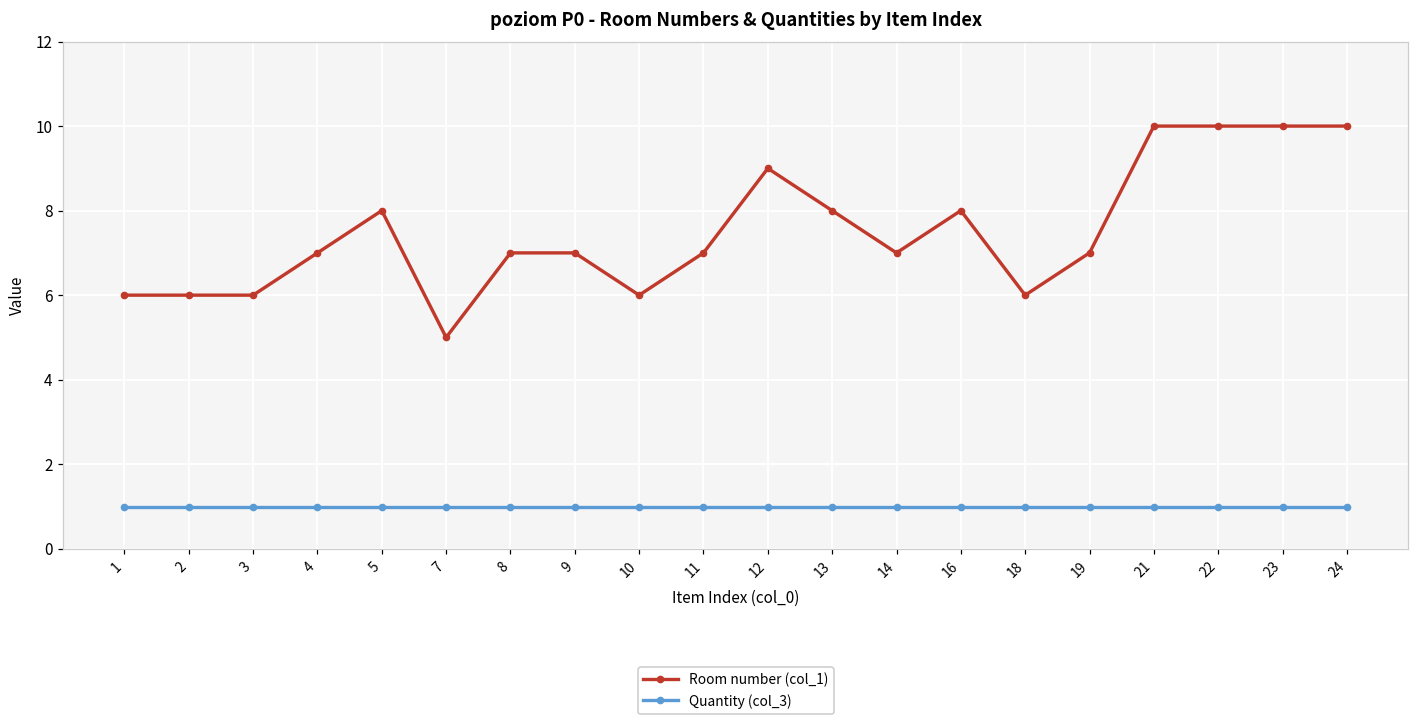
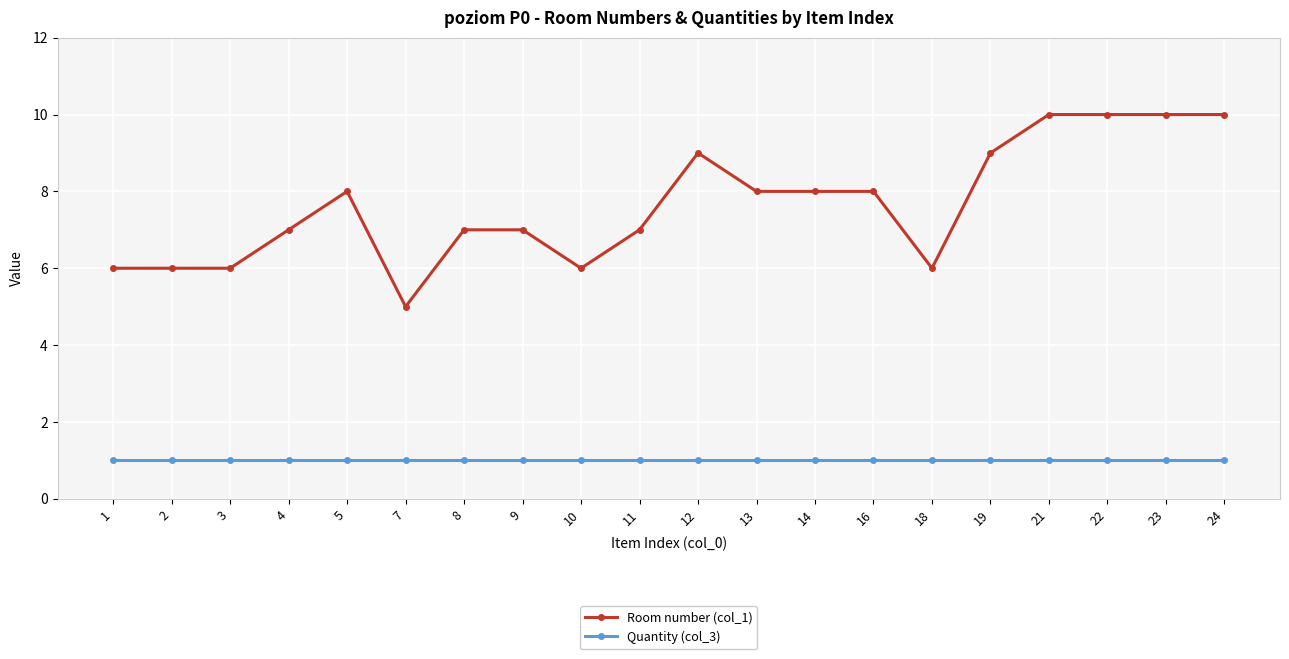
  {
    "Room number (col_1)": {
      "1": 6,
      "2": 6,
      "3": 6,
      "4": 7,
      "5": 8,
      "7": 5,
      "8": 7,
      "9": 7,
      "10": 6,
      "11": 7,
      "12": 9,
      "13": 8,
-     "14": 7,
+     "14": 8,
      "16": 8,
      "18": 6,
-     "19": 7,
+     "19": 9,
      "21": 10,
      "22": 10,
      "23": 10,
      "24": 10
    },
    "Quantity (col_3)": {
      "1": 1,
      "2": 1,
      "3": 1,
      "4": 1,
      "5": 1,
      "7": 1,
      "8": 1,
      "9": 1,
      "10": 1,
      "11": 1,
      "12": 1,
      "13": 1,
      "14": 1,
      "16": 1,
      "18": 1,
      "19": 1,
      "21": 1,
      "22": 1,
      "23": 1,
      "24": 1
    }
  }
